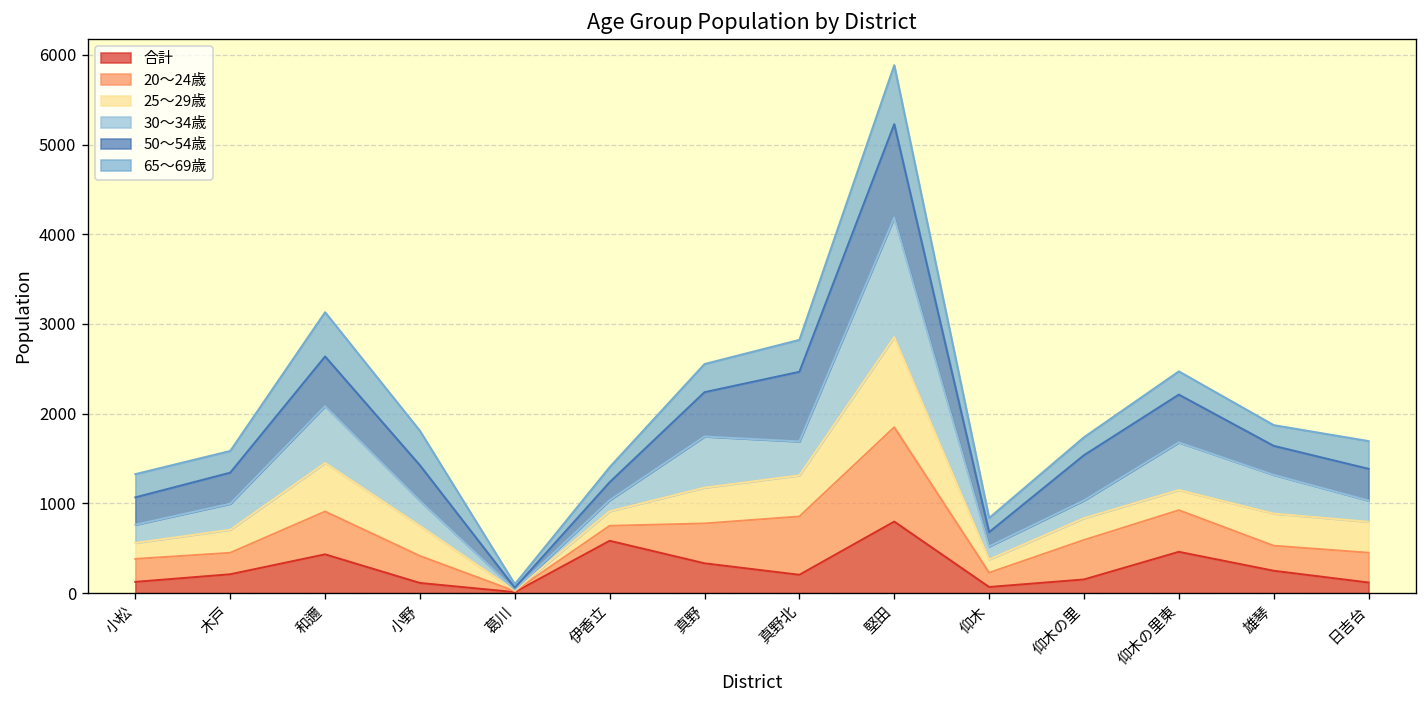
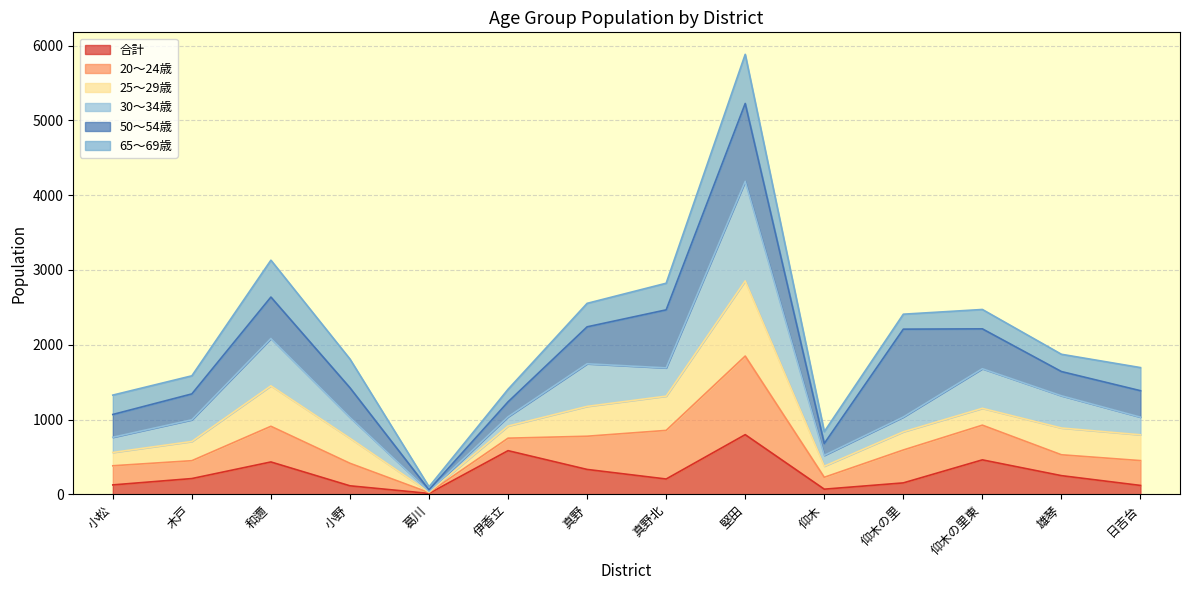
  {
    "合計": {
      "小松": 100,
      "木戸": 200,
      "和邇": 400,
      "小野": 100,
      "伊香立": 600,
      "真野": 300,
      "真野北": 200,
      "堅田": 800,
      "仰木": 100,
      "仰木の里": 200,
      "仰木の里東": 500,
      "雄琴": 300,
      "日吉台": 100
    },
    "20～24歳": {
      "小松": 300,
      "木戸": 200,
      "和邇": 500,
      "小野": 300,
      "伊香立": 200,
      "真野": 400,
      "真野北": 700,
      "堅田": 1100,
      "仰木": 200,
      "仰木の里": 400,
      "仰木の里東": 500,
      "雄琴": 300,
      "日吉台": 300
    },
    "25～29歳": {
      "小松": 200,
      "木戸": 300,
      "和邇": 500,
      "小野": 300,
      "伊香立": 200,
      "真野": 400,
      "真野北": 500,
      "堅田": 1000,
      "仰木": 100,
      "仰木の里": 200,
      "仰木の里東": 200,
      "雄琴": 400,
      "日吉台": 300
    },
    "50～54歳": {
      "小松": 300,
      "木戸": 300,
      "和邇": 600,
      "小野": 400,
      "伊香立": 200,
      "真野": 500,
      "真野北": 800,
      "堅田": 1000,
      "仰木": 200,
-     "仰木の里": 500,
+     "仰木の里": 1200,
      "仰木の里東": 500,
      "雄琴": 300,
      "日吉台": 400
    }
  }
